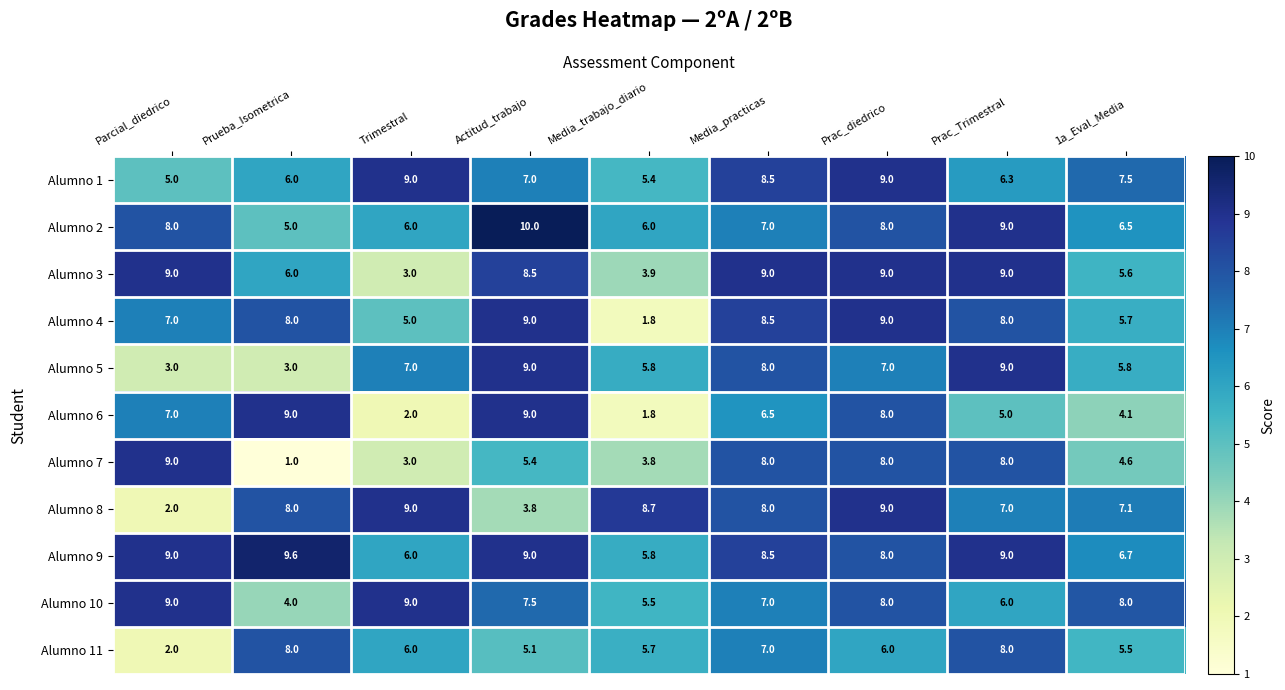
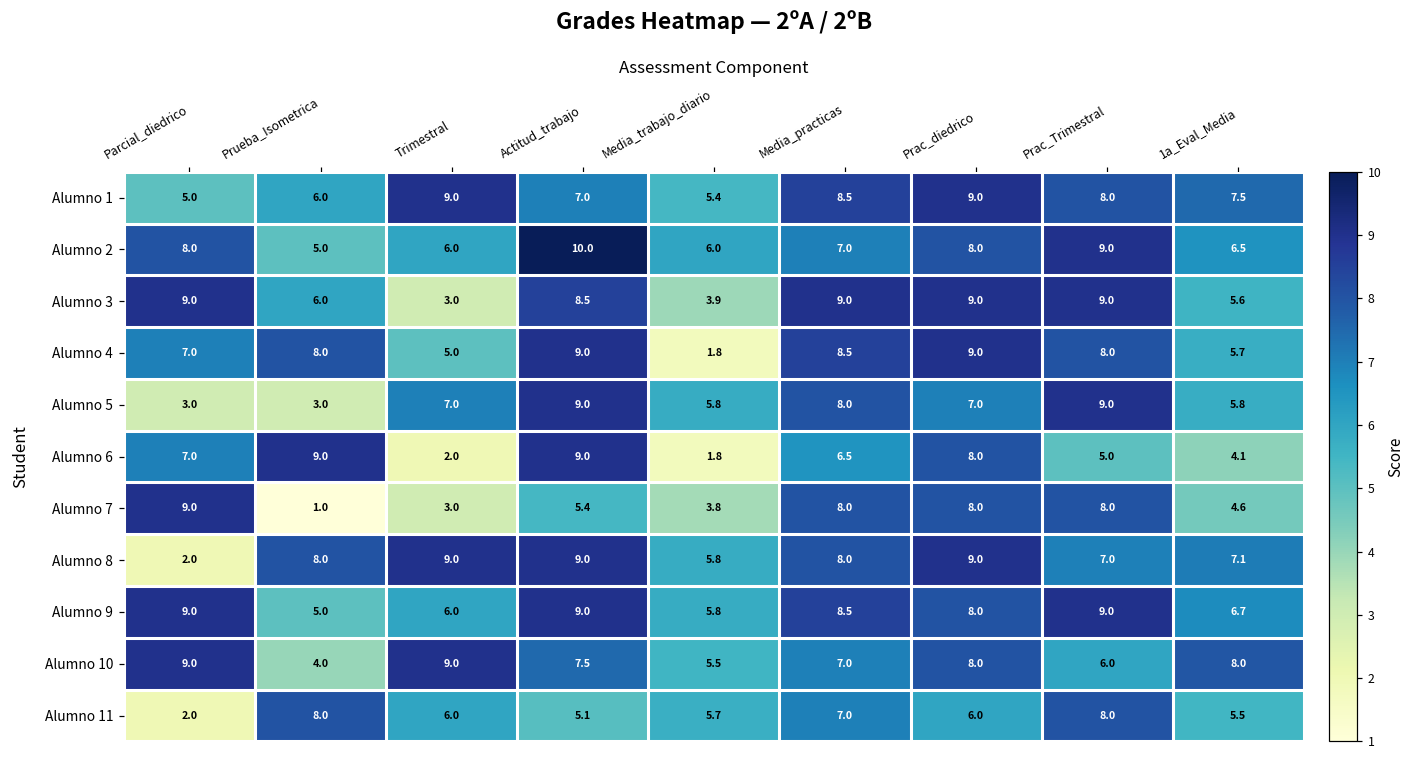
  {
    "Alumno 1": {
      "Parcial_diedrico": 5.0,
      "Prueba_Isometrica": 6.0,
      "Trimestral": 9.0,
      "Actitud_trabajo": 7.0,
      "Media_trabajo_diario": 5.4,
      "Media_practicas": 8.5,
      "Prac_diedrico": 9.0,
-     "Prac_Trimestral": 6.3,
+     "Prac_Trimestral": 8.0,
      "1a_Eval_Media": 7.5
    },
    "Alumno 2": {
      "Parcial_diedrico": 8.0,
      "Prueba_Isometrica": 5.0,
      "Trimestral": 6.0,
      "Actitud_trabajo": 10.0,
      "Media_trabajo_diario": 6.0,
      "Media_practicas": 7.0,
      "Prac_diedrico": 8.0,
      "Prac_Trimestral": 9.0,
      "1a_Eval_Media": 6.5
    },
    "Alumno 3": {
      "Parcial_diedrico": 9.0,
      "Prueba_Isometrica": 6.0,
      "Trimestral": 3.0,
      "Actitud_trabajo": 8.5,
      "Media_trabajo_diario": 3.9,
      "Media_practicas": 9.0,
      "Prac_diedrico": 9.0,
      "Prac_Trimestral": 9.0,
      "1a_Eval_Media": 5.6
    },
    "Alumno 4": {
      "Parcial_diedrico": 7.0,
      "Prueba_Isometrica": 8.0,
      "Trimestral": 5.0,
      "Actitud_trabajo": 9.0,
      "Media_trabajo_diario": 1.8,
      "Media_practicas": 8.5,
      "Prac_diedrico": 9.0,
      "Prac_Trimestral": 8.0,
      "1a_Eval_Media": 5.7
    },
    "Alumno 5": {
      "Parcial_diedrico": 3.0,
      "Prueba_Isometrica": 3.0,
      "Trimestral": 7.0,
      "Actitud_trabajo": 9.0,
      "Media_trabajo_diario": 5.8,
      "Media_practicas": 8.0,
      "Prac_diedrico": 7.0,
      "Prac_Trimestral": 9.0,
      "1a_Eval_Media": 5.8
    },
    "Alumno 6": {
      "Parcial_diedrico": 7.0,
      "Prueba_Isometrica": 9.0,
      "Trimestral": 2.0,
      "Actitud_trabajo": 9.0,
      "Media_trabajo_diario": 1.8,
      "Media_practicas": 6.5,
      "Prac_diedrico": 8.0,
      "Prac_Trimestral": 5.0,
      "1a_Eval_Media": 4.1
    },
    "Alumno 7": {
      "Parcial_diedrico": 9.0,
      "Prueba_Isometrica": 1.0,
      "Trimestral": 3.0,
      "Actitud_trabajo": 5.4,
      "Media_trabajo_diario": 3.8,
      "Media_practicas": 8.0,
      "Prac_diedrico": 8.0,
      "Prac_Trimestral": 8.0,
      "1a_Eval_Media": 4.6
    },
    "Alumno 8": {
      "Parcial_diedrico": 2.0,
      "Prueba_Isometrica": 8.0,
      "Trimestral": 9.0,
-     "Actitud_trabajo": 3.8,
-     "Media_trabajo_diario": 8.7,
+     "Actitud_trabajo": 9.0,
+     "Media_trabajo_diario": 5.8,
      "Media_practicas": 8.0,
      "Prac_diedrico": 9.0,
      "Prac_Trimestral": 7.0,
      "1a_Eval_Media": 7.1
    },
    "Alumno 9": {
      "Parcial_diedrico": 9.0,
-     "Prueba_Isometrica": 9.6,
+     "Prueba_Isometrica": 5.0,
      "Trimestral": 6.0,
      "Actitud_trabajo": 9.0,
      "Media_trabajo_diario": 5.8,
      "Media_practicas": 8.5,
      "Prac_diedrico": 8.0,
      "Prac_Trimestral": 9.0,
      "1a_Eval_Media": 6.7
    },
    "Alumno 10": {
      "Parcial_diedrico": 9.0,
      "Prueba_Isometrica": 4.0,
      "Trimestral": 9.0,
      "Actitud_trabajo": 7.5,
      "Media_trabajo_diario": 5.5,
      "Media_practicas": 7.0,
      "Prac_diedrico": 8.0,
      "Prac_Trimestral": 6.0,
      "1a_Eval_Media": 8.0
    },
    "Alumno 11": {
      "Parcial_diedrico": 2.0,
      "Prueba_Isometrica": 8.0,
      "Trimestral": 6.0,
      "Actitud_trabajo": 5.1,
      "Media_trabajo_diario": 5.7,
      "Media_practicas": 7.0,
      "Prac_diedrico": 6.0,
      "Prac_Trimestral": 8.0,
      "1a_Eval_Media": 5.5
    }
  }
